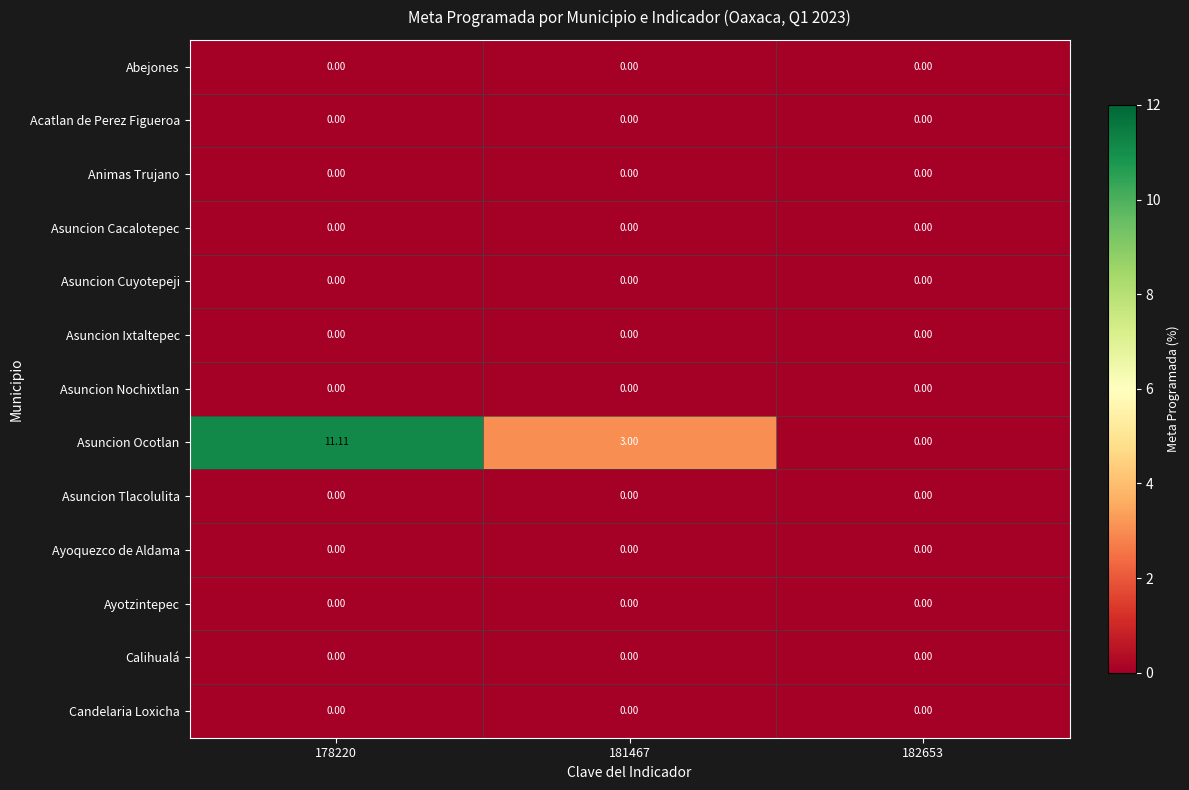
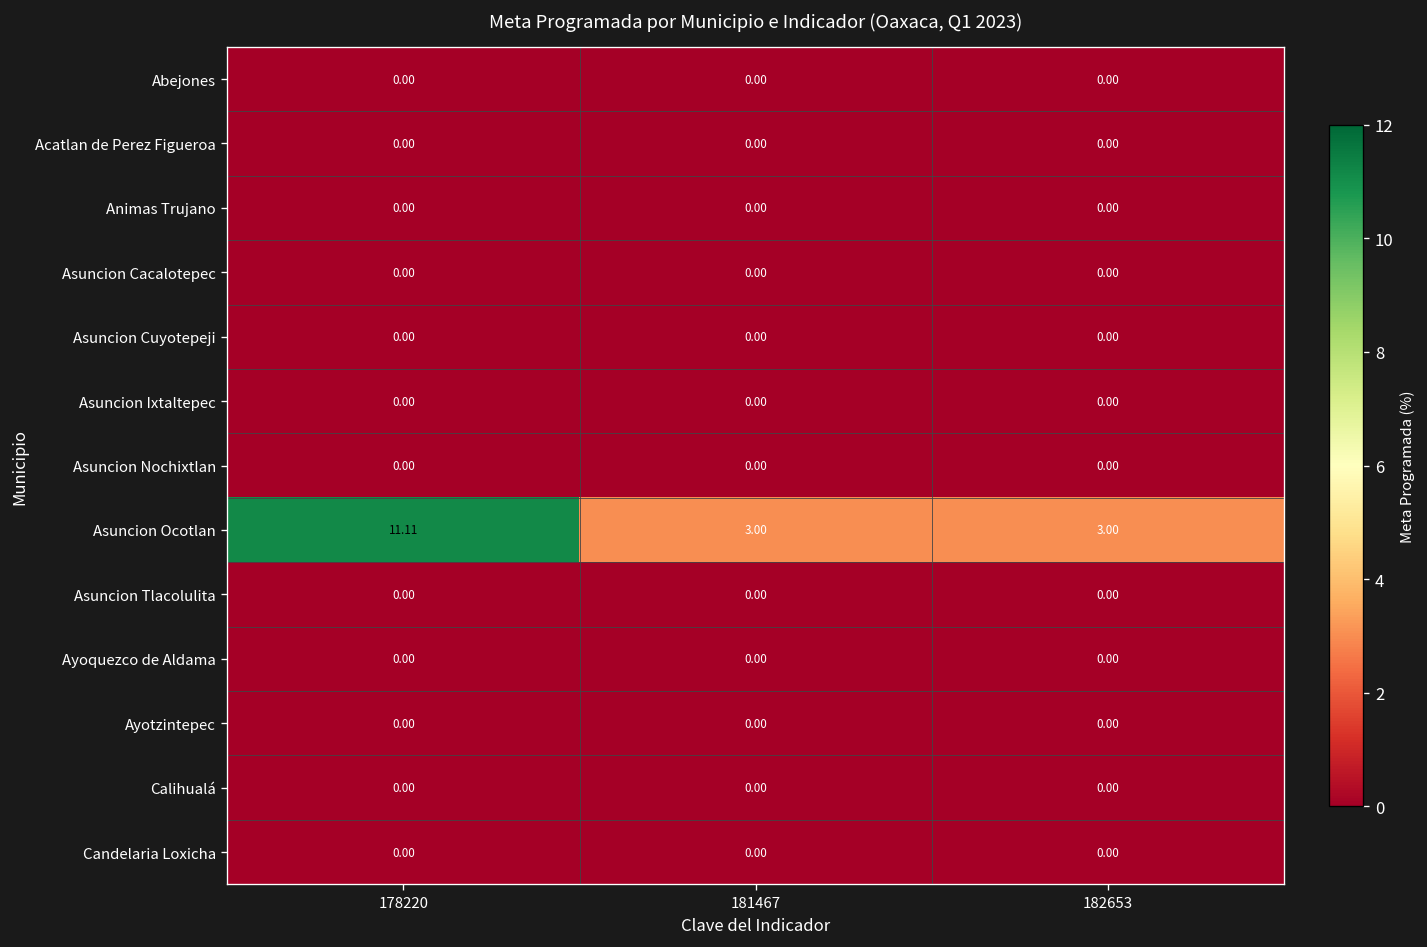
  {
    "Abejones": {
      "178220": 0.00,
      "181467": 0.00,
      "182653": 0.00
    },
    "Acatlan de Perez Figueroa": {
      "178220": 0.00,
      "181467": 0.00,
      "182653": 0.00
    },
    "Animas Trujano": {
      "178220": 0.00,
      "181467": 0.00,
      "182653": 0.00
    },
    "Asuncion Cacalotepec": {
      "178220": 0.00,
      "181467": 0.00,
      "182653": 0.00
    },
    "Asuncion Cuyotepeji": {
      "178220": 0.00,
      "181467": 0.00,
      "182653": 0.00
    },
    "Asuncion Ixtaltepec": {
      "178220": 0.00,
      "181467": 0.00,
      "182653": 0.00
    },
    "Asuncion Nochixtlan": {
      "178220": 0.00,
      "181467": 0.00,
      "182653": 0.00
    },
    "Asuncion Ocotlan": {
      "178220": 11.11,
      "181467": 3.00,
-     "182653": 0.00
+     "182653": 3.00
    },
    "Asuncion Tlacolulita": {
      "178220": 0.00,
      "181467": 0.00,
      "182653": 0.00
    },
    "Ayoquezco de Aldama": {
      "178220": 0.00,
      "181467": 0.00,
      "182653": 0.00
    },
    "Ayotzintepec": {
      "178220": 0.00,
      "181467": 0.00,
      "182653": 0.00
    },
    "Calihualá": {
      "178220": 0.00,
      "181467": 0.00,
      "182653": 0.00
    },
    "Candelaria Loxicha": {
      "178220": 0.00,
      "181467": 0.00,
      "182653": 0.00
    }
  }
